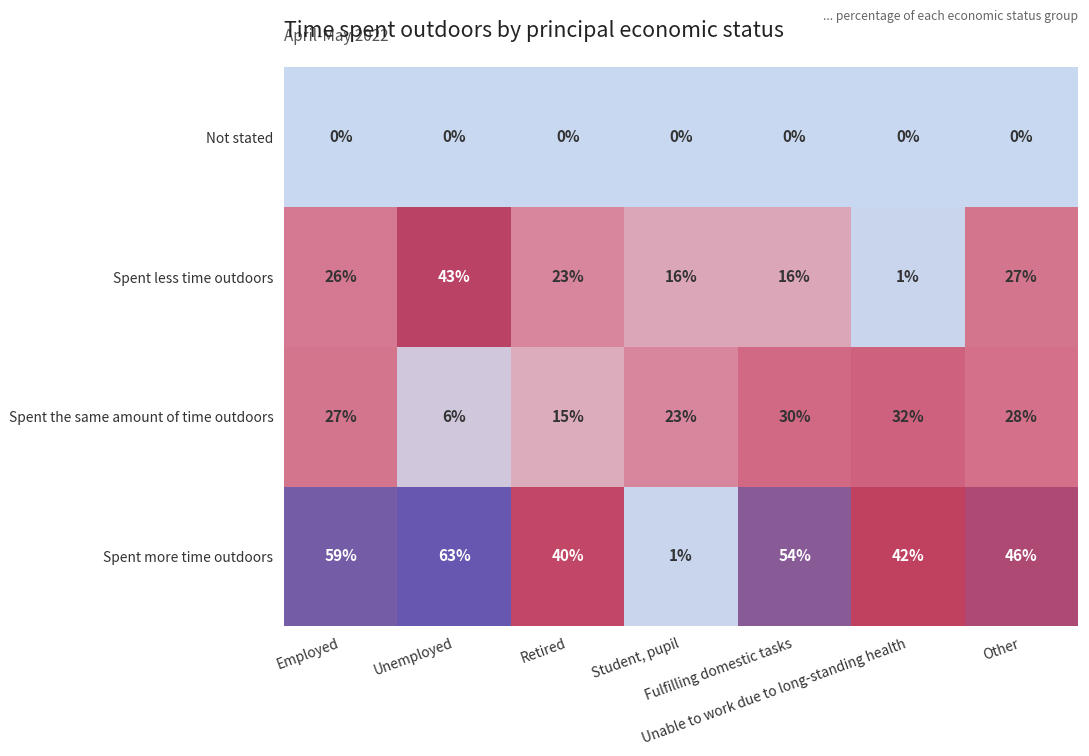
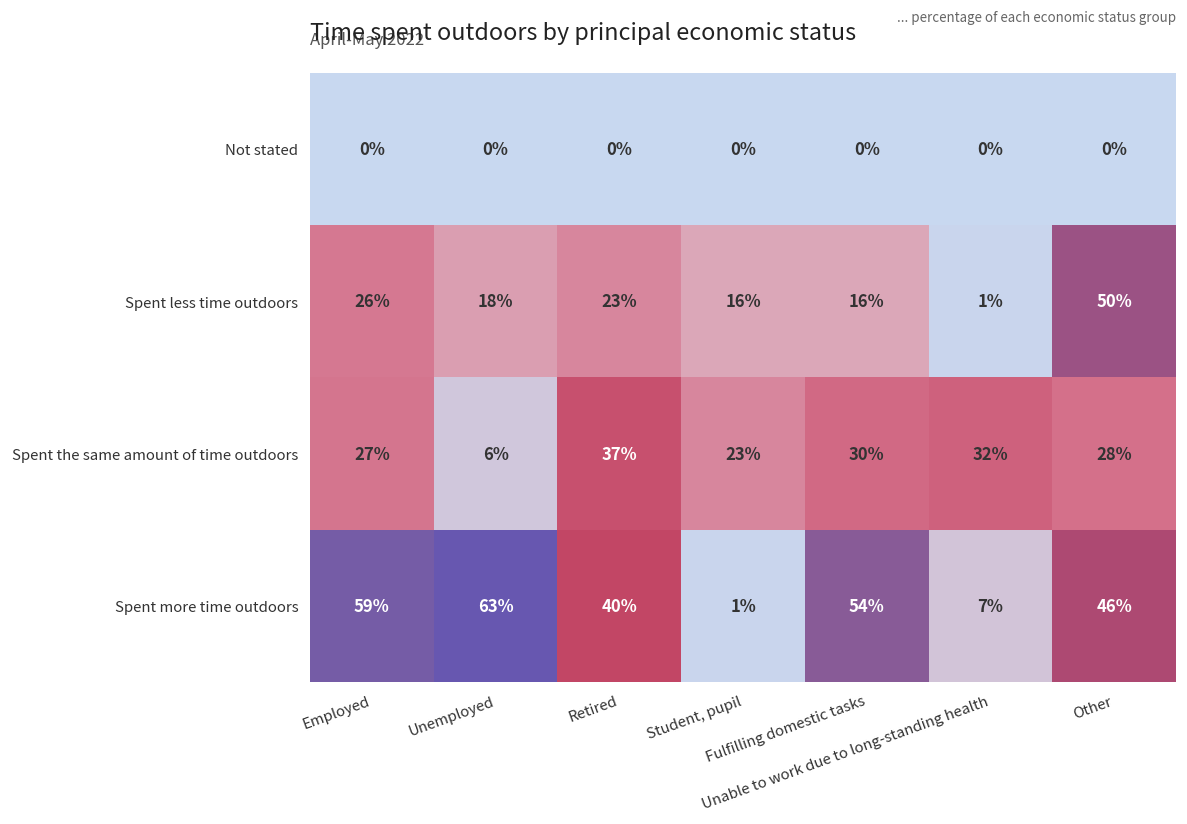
  {
    "Not stated": {
      "Employed": "0%",
      "Unemployed": "0%",
      "Retired": "0%",
      "Student, pupil": "0%",
      "Fulfilling domestic tasks": "0%",
      "Unable to work due to long-standing health": "0%",
      "Other": "0%"
    },
    "Spent less time outdoors": {
      "Employed": "26%",
-     "Unemployed": "43%",
+     "Unemployed": "18%",
      "Retired": "23%",
      "Student, pupil": "16%",
      "Fulfilling domestic tasks": "16%",
      "Unable to work due to long-standing health": "1%",
-     "Other": "27%"
+     "Other": "50%"
    },
    "Spent the same amount of time outdoors": {
      "Employed": "27%",
      "Unemployed": "6%",
-     "Retired": "15%",
+     "Retired": "37%",
      "Student, pupil": "23%",
      "Fulfilling domestic tasks": "30%",
      "Unable to work due to long-standing health": "32%",
      "Other": "28%"
    },
    "Spent more time outdoors": {
      "Employed": "59%",
      "Unemployed": "63%",
      "Retired": "40%",
      "Student, pupil": "1%",
      "Fulfilling domestic tasks": "54%",
-     "Unable to work due to long-standing health": "42%",
+     "Unable to work due to long-standing health": "7%",
      "Other": "46%"
    }
  }
